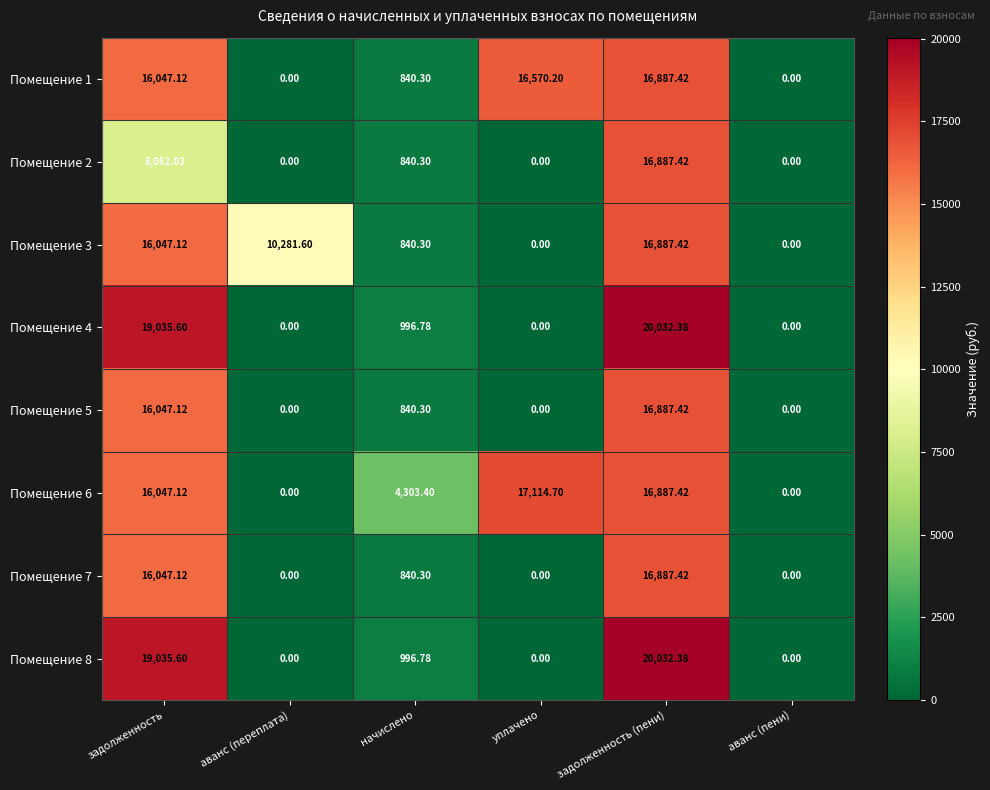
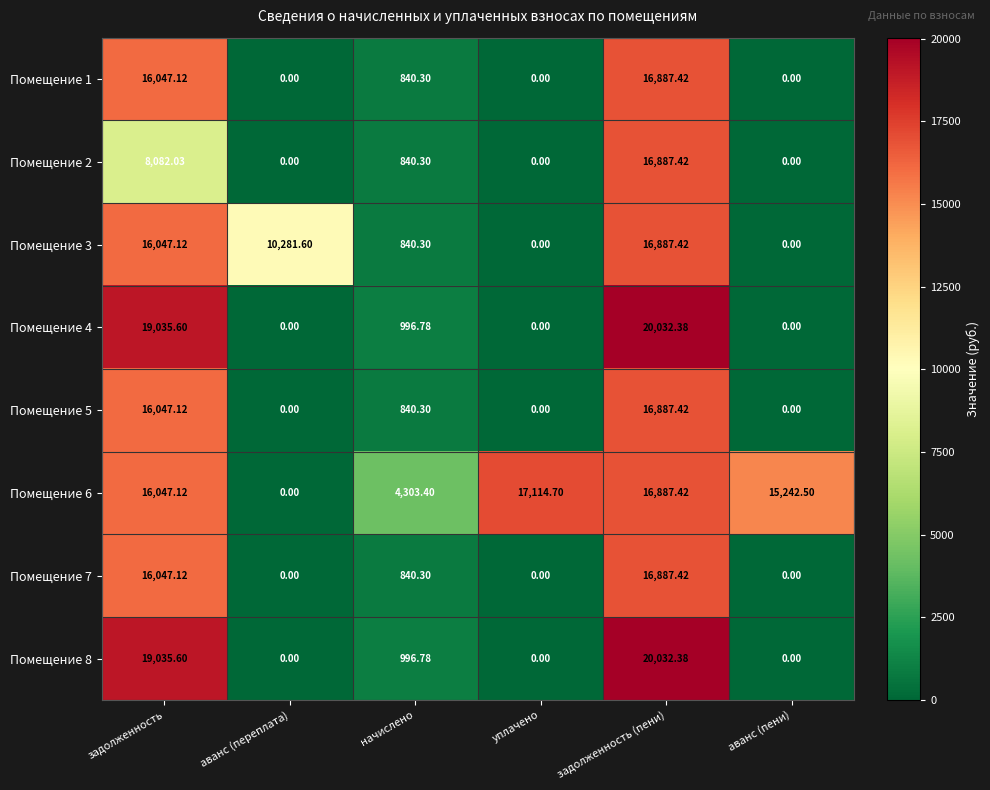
  {
    "Помещение 1": {
      "задолженность": "16,047.12",
      "аванс (переплата)": "0.00",
      "начислено": "840.30",
-     "уплачено": "16,570.20",
+     "уплачено": "0.00",
      "задолженность (пени)": "16,887.42",
      "аванс (пени)": "0.00"
    },
    "Помещение 2": {
      "задолженность": "8,082.03",
      "аванс (переплата)": "0.00",
      "начислено": "840.30",
      "уплачено": "0.00",
      "задолженность (пени)": "16,887.42",
      "аванс (пени)": "0.00"
    },
    "Помещение 3": {
      "задолженность": "16,047.12",
      "аванс (переплата)": "10,281.60",
      "начислено": "840.30",
      "уплачено": "0.00",
      "задолженность (пени)": "16,887.42",
      "аванс (пени)": "0.00"
    },
    "Помещение 4": {
      "задолженность": "19,035.60",
      "аванс (переплата)": "0.00",
      "начислено": "996.78",
      "уплачено": "0.00",
      "задолженность (пени)": "20,032.38",
      "аванс (пени)": "0.00"
    },
    "Помещение 5": {
      "задолженность": "16,047.12",
      "аванс (переплата)": "0.00",
      "начислено": "840.30",
      "уплачено": "0.00",
      "задолженность (пени)": "16,887.42",
      "аванс (пени)": "0.00"
    },
    "Помещение 6": {
      "задолженность": "16,047.12",
      "аванс (переплата)": "0.00",
      "начислено": "4,303.40",
      "уплачено": "17,114.70",
      "задолженность (пени)": "16,887.42",
-     "аванс (пени)": "0.00"
+     "аванс (пени)": "15,242.50"
    },
    "Помещение 7": {
      "задолженность": "16,047.12",
      "аванс (переплата)": "0.00",
      "начислено": "840.30",
      "уплачено": "0.00",
      "задолженность (пени)": "16,887.42",
      "аванс (пени)": "0.00"
    },
    "Помещение 8": {
      "задолженность": "19,035.60",
      "аванс (переплата)": "0.00",
      "начислено": "996.78",
      "уплачено": "0.00",
      "задолженность (пени)": "20,032.38",
      "аванс (пени)": "0.00"
    }
  }
